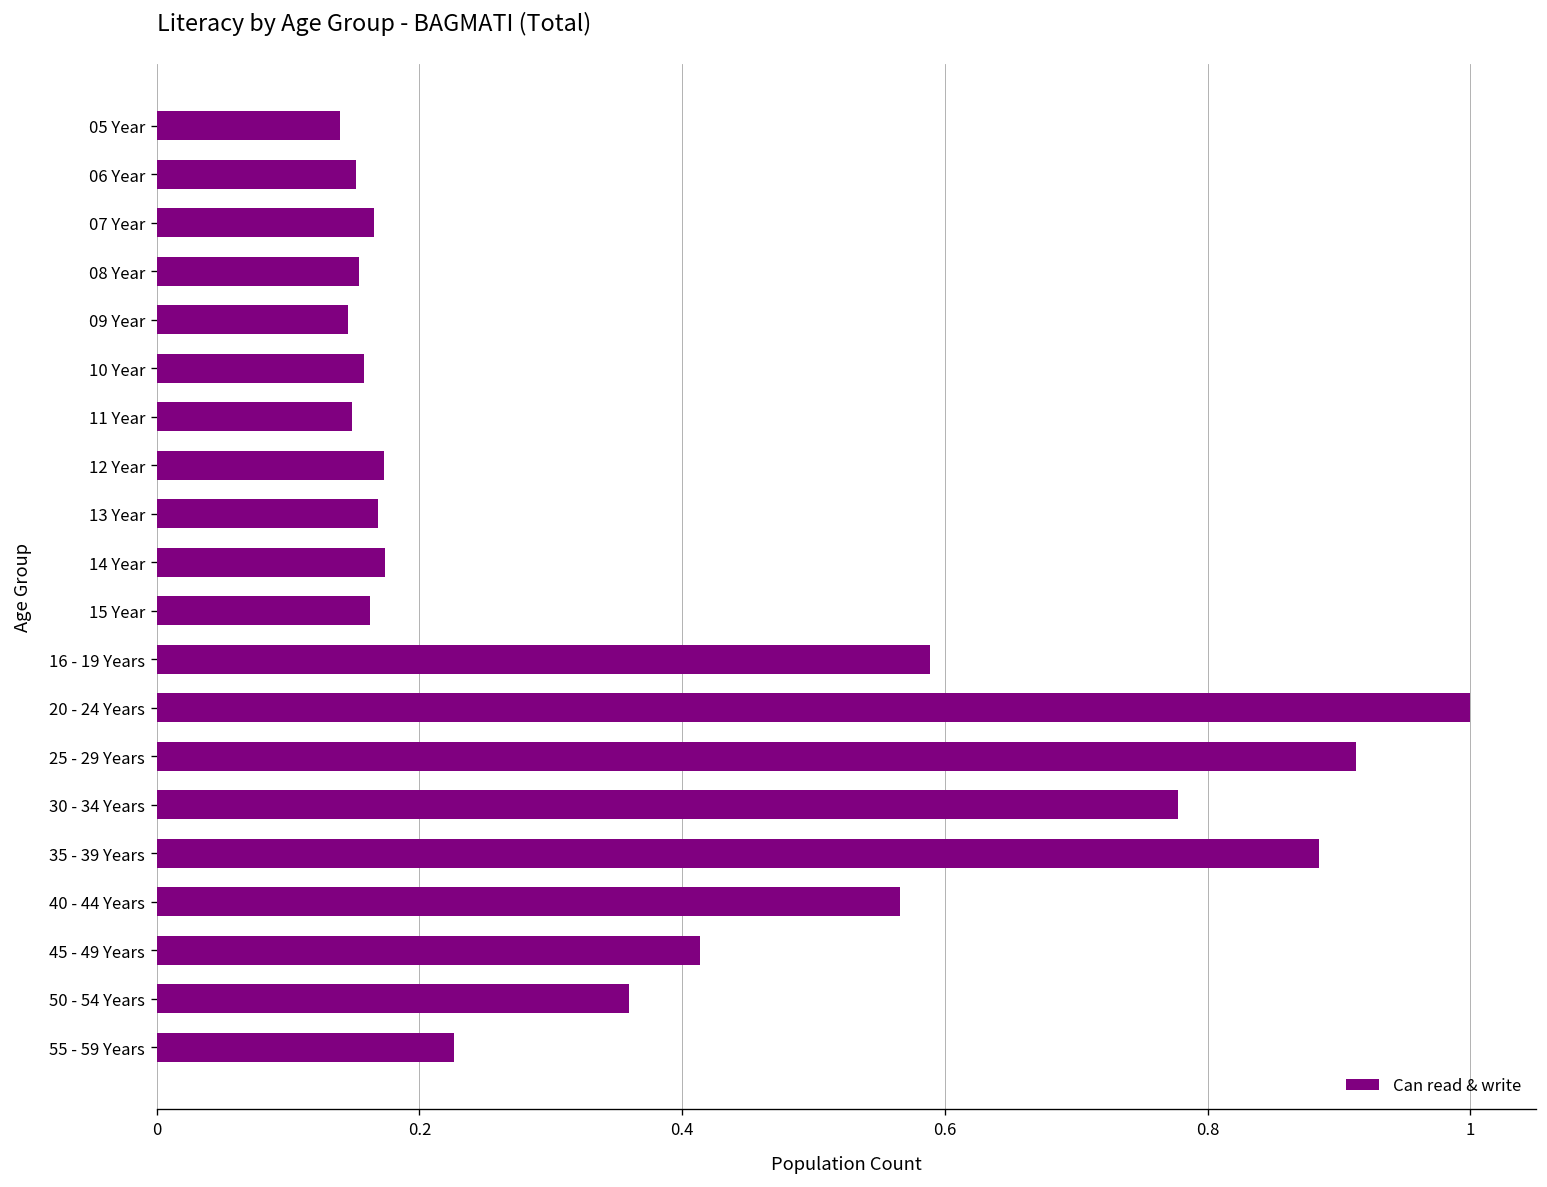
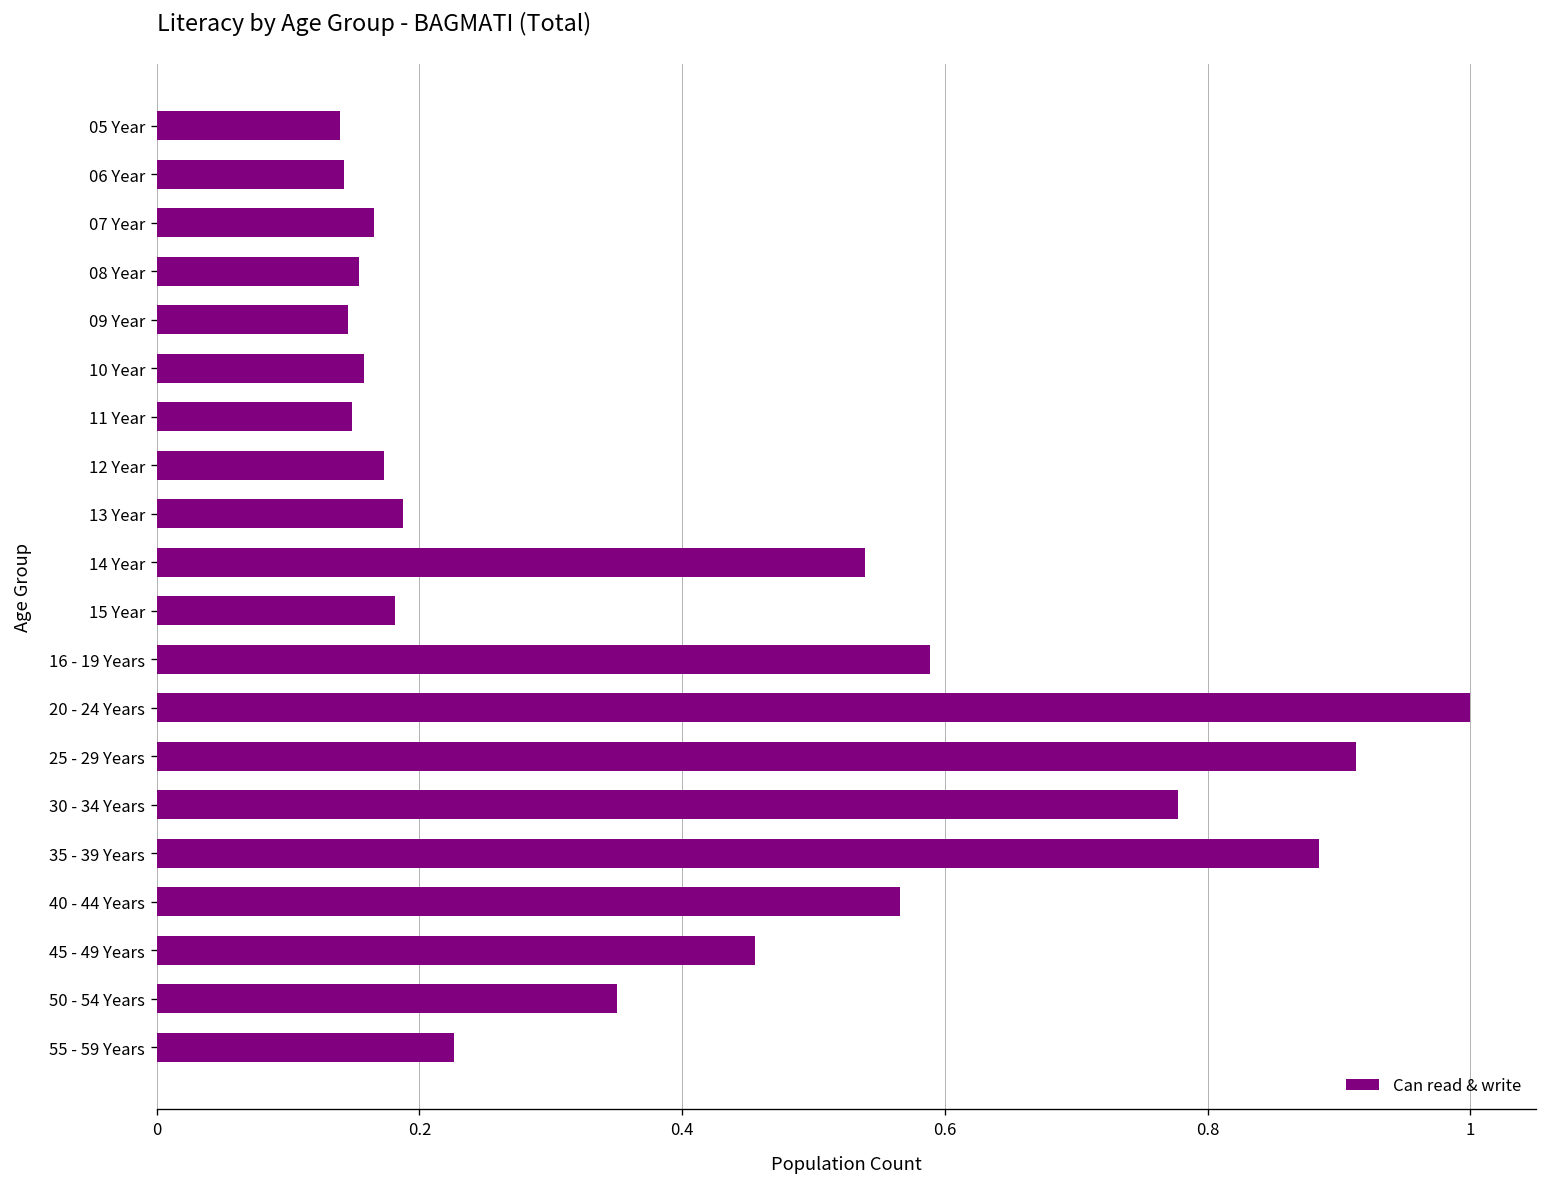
  {
    "05 Year": 0.139,
-   "06 Year": 0.152,
+   "06 Year": 0.143,
    "07 Year": 0.166,
    "08 Year": 0.154,
    "09 Year": 0.146,
    "10 Year": 0.158,
    "11 Year": 0.148,
    "12 Year": 0.173,
-   "13 Year": 0.168,
-   "14 Year": 0.174,
-   "15 Year": 0.162,
+   "13 Year": 0.187,
+   "14 Year": 0.539,
+   "15 Year": 0.181,
    "16 - 19 Years": 0.589,
    "20 - 24 Years": 1.000,
    "25 - 29 Years": 0.913,
    "30 - 34 Years": 0.777,
    "35 - 39 Years": 0.885,
    "40 - 44 Years": 0.566,
-   "45 - 49 Years": 0.414,
-   "50 - 54 Years": 0.359,
+   "45 - 49 Years": 0.456,
+   "50 - 54 Years": 0.350,
    "55 - 59 Years": 0.226
  }
